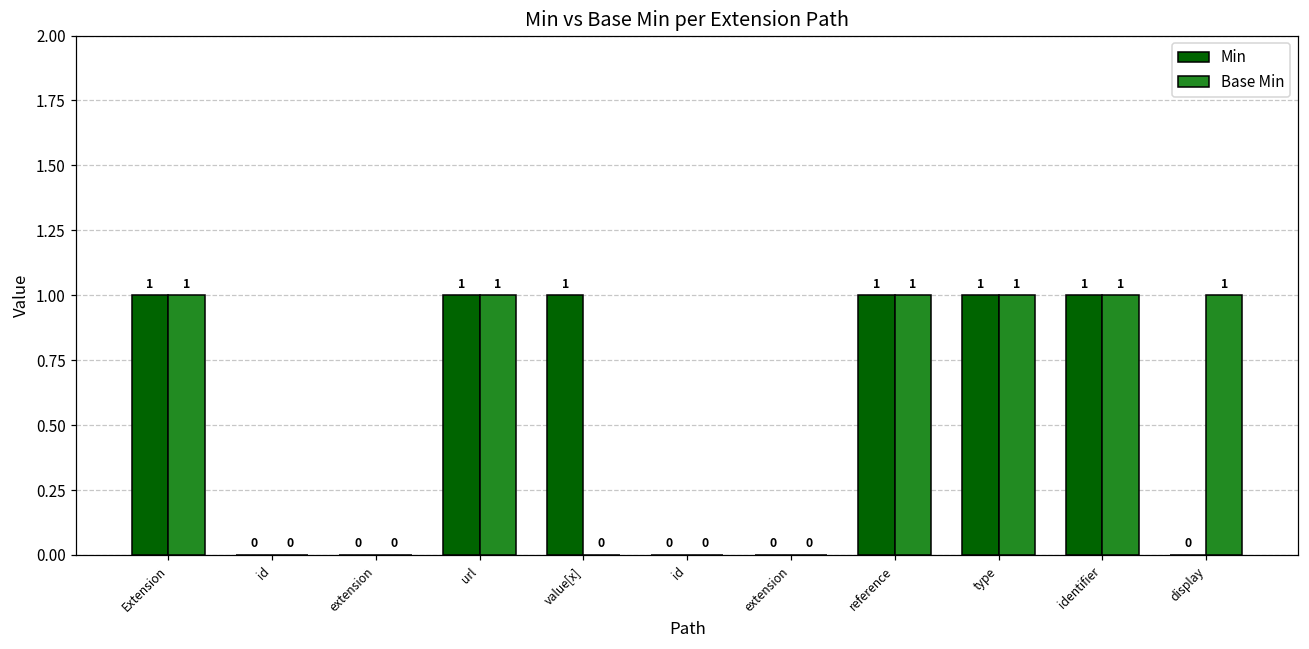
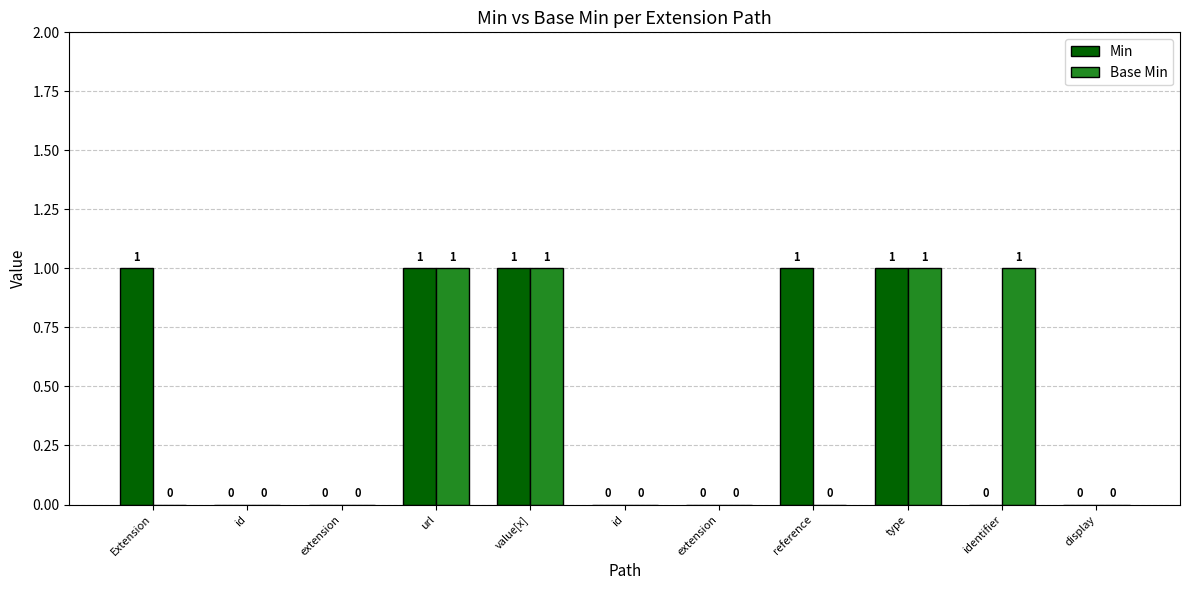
  {
    "Min": {
      "Extension": 1,
      "url": 1,
      "value[x]": 1,
      "reference": 1,
      "type": 1,
-     "identifier": 1,
+     "identifier": 0,
      "display": 0
    },
    "Base Min": {
-     "Extension": 1,
+     "Extension": 0,
      "url": 1,
-     "value[x]": 0,
-     "reference": 1,
+     "value[x]": 1,
+     "reference": 0,
      "type": 1,
      "identifier": 1,
-     "display": 1
+     "display": 0
    }
  }
